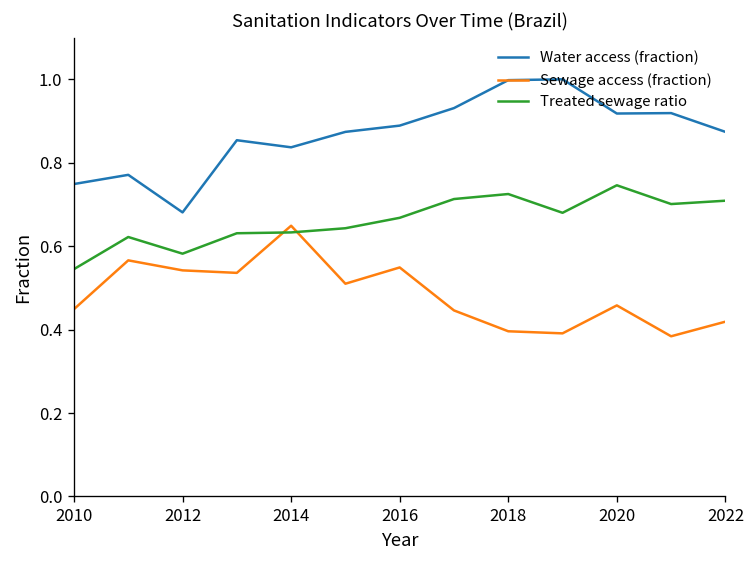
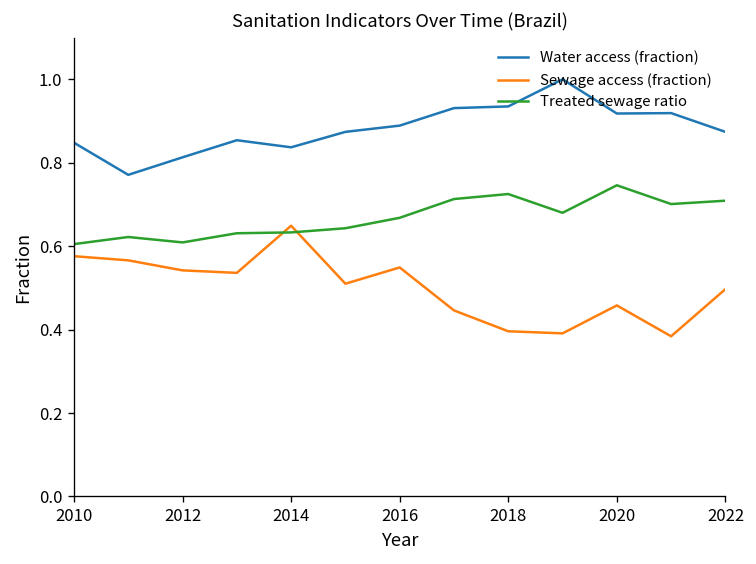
  {
    "Water access (fraction)": {
-     "2010": 0.75,
-     "2012": 0.68,
+     "2010": 0.85,
+     "2012": 0.81,
      "2014": 0.84,
      "2016": 0.89,
-     "2018": 1.00,
+     "2018": 0.94,
      "2020": 0.92,
      "2022": 0.87
    },
    "Sewage access (fraction)": {
-     "2010": 0.45,
+     "2010": 0.58,
      "2012": 0.54,
      "2014": 0.65,
      "2016": 0.55,
      "2018": 0.40,
      "2020": 0.46,
-     "2022": 0.42
+     "2022": 0.50
    },
    "Treated sewage ratio": {
-     "2010": 0.55,
-     "2012": 0.58,
+     "2010": 0.61,
+     "2012": 0.61,
      "2014": 0.63,
      "2016": 0.67,
      "2018": 0.73,
      "2020": 0.75,
      "2022": 0.71
    }
  }
